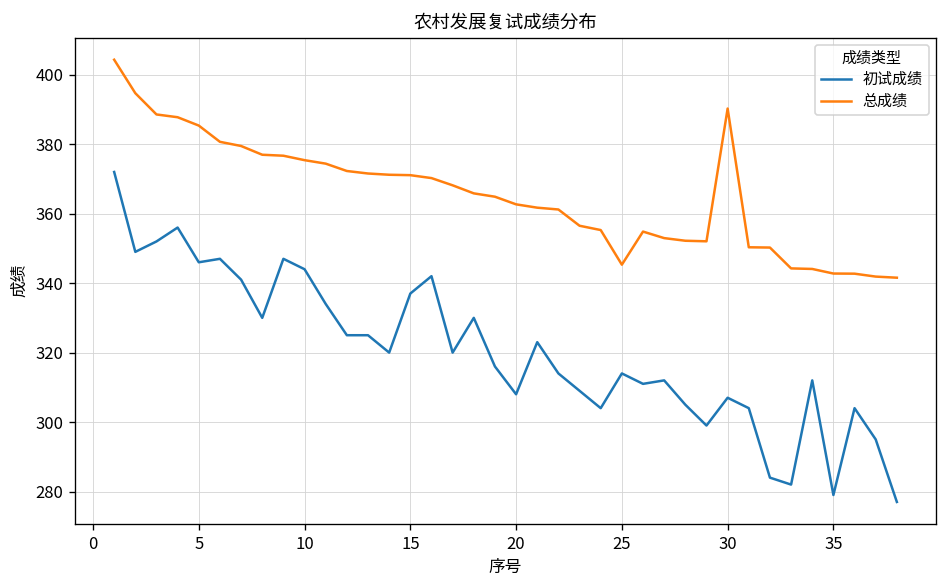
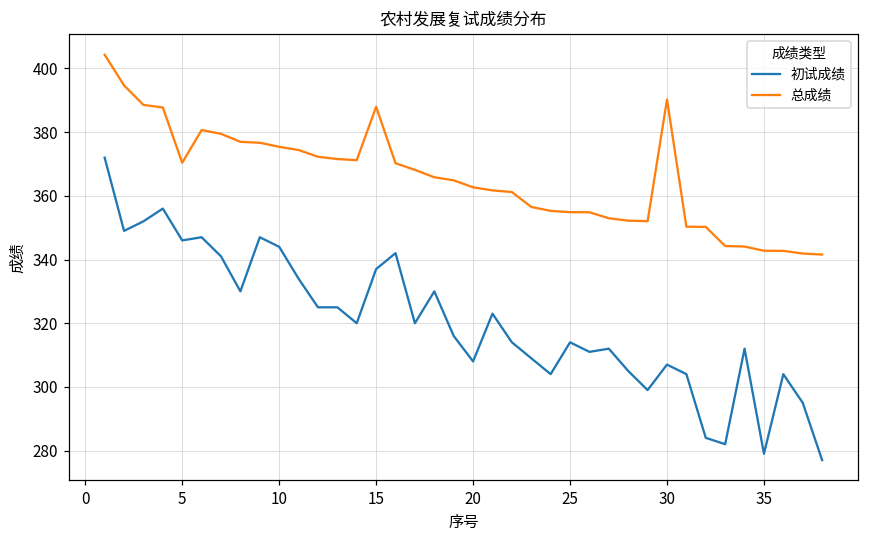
  {
    "初试成绩": {
      "5": 346,
      "10": 344,
      "15": 337,
      "20": 308,
      "25": 314,
      "30": 307,
      "35": 279
    },
    "总成绩": {
-     "5": 385,
+     "5": 370,
      "10": 375,
-     "15": 371,
+     "15": 388,
      "20": 363,
-     "25": 345,
+     "25": 355,
      "30": 390,
      "35": 343
    }
  }
